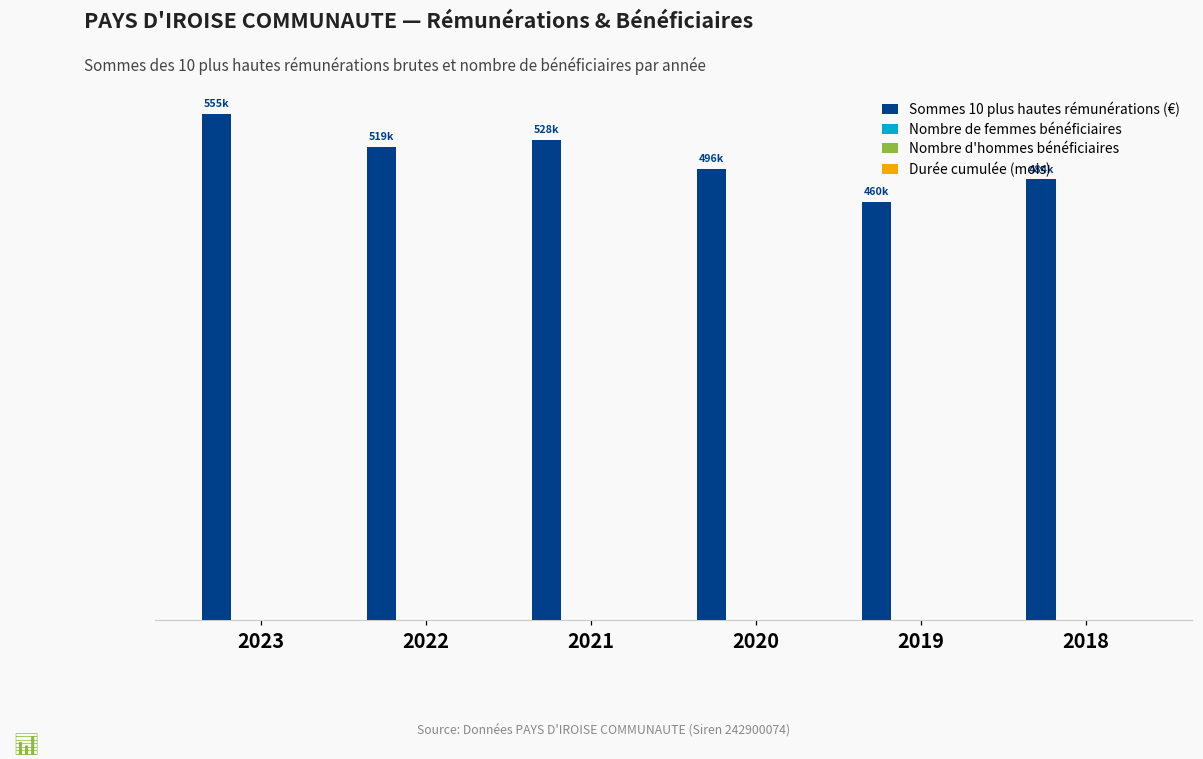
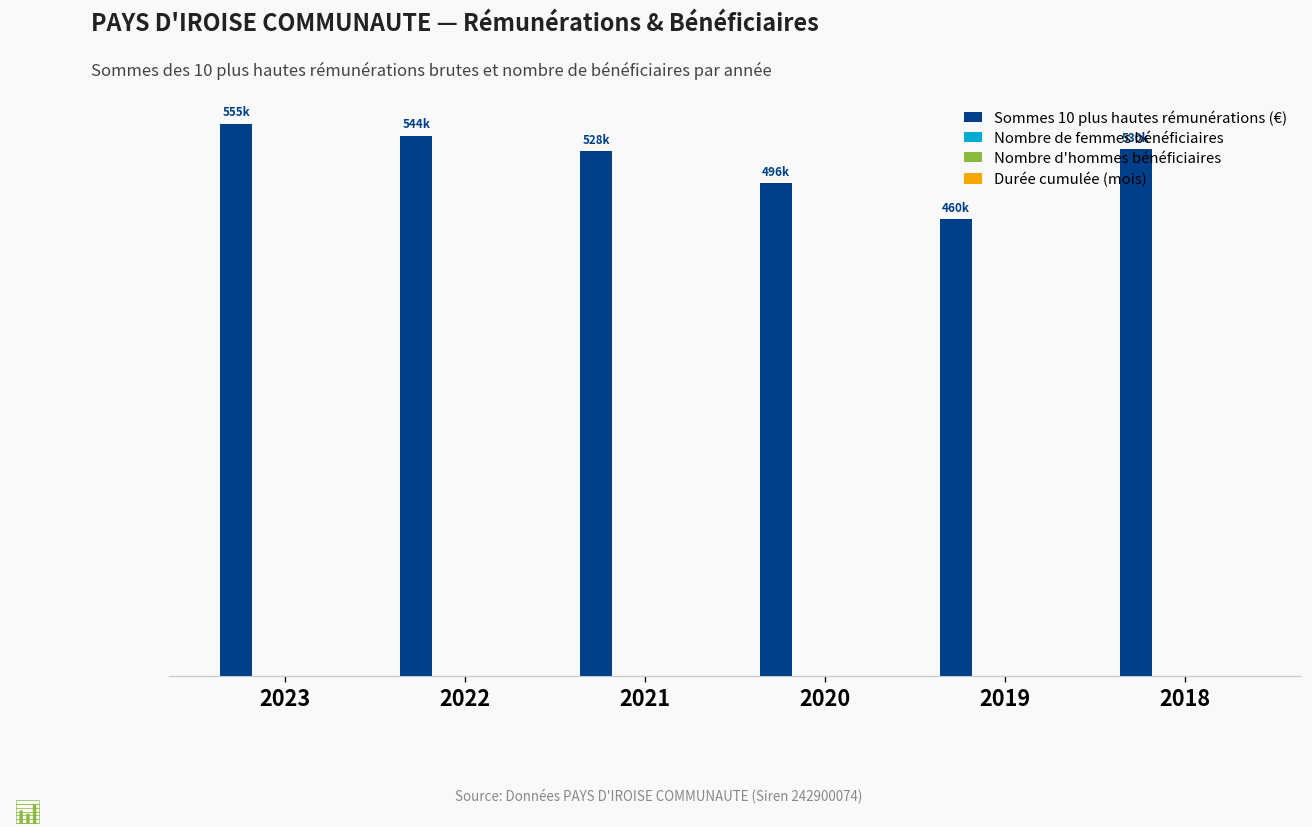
  {
    "Sommes 10 plus hautes rémunérations (€)": {
      "2023": "555k",
-     "2022": "519k",
+     "2022": "544k",
      "2021": "528k",
      "2020": "496k",
      "2019": "460k",
-     "2018": "484k"
+     "2018": "530k"
    }
  }
